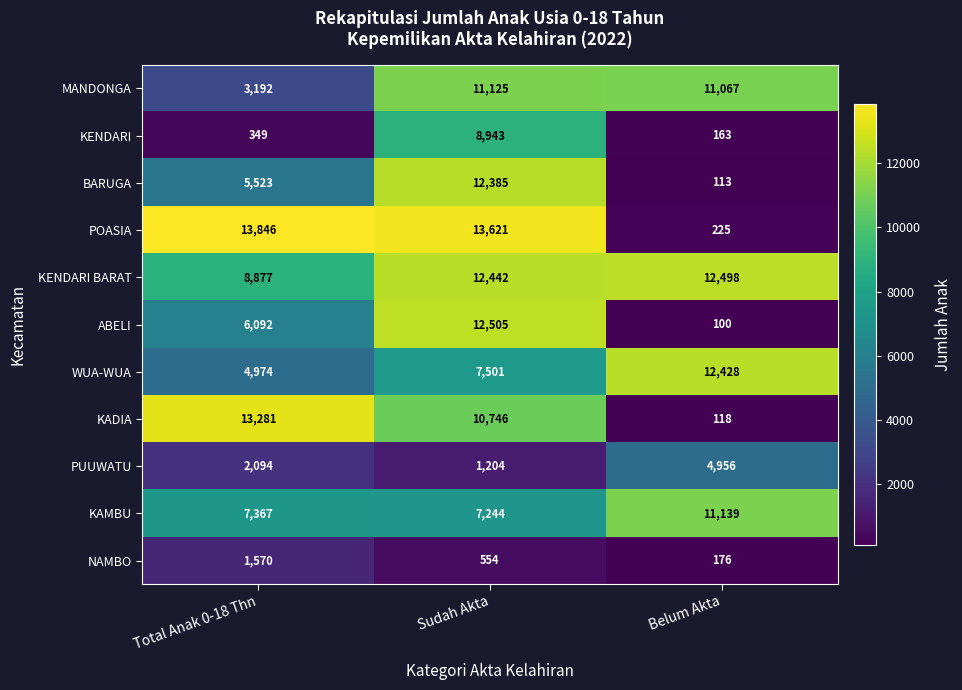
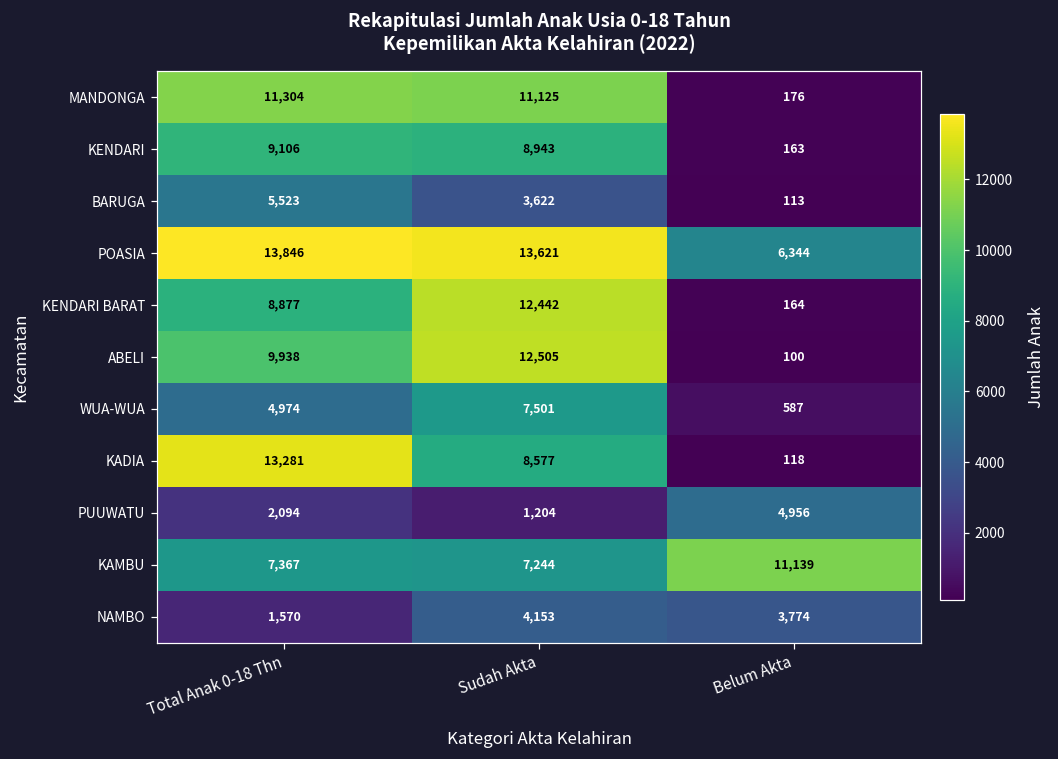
  {
    "MANDONGA": {
-     "Total Anak 0-18 Thn": "3,192",
+     "Total Anak 0-18 Thn": "11,304",
      "Sudah Akta": "11,125",
-     "Belum Akta": "11,067"
+     "Belum Akta": "176"
    },
    "KENDARI": {
-     "Total Anak 0-18 Thn": "349",
+     "Total Anak 0-18 Thn": "9,106",
      "Sudah Akta": "8,943",
      "Belum Akta": "163"
    },
    "BARUGA": {
      "Total Anak 0-18 Thn": "5,523",
-     "Sudah Akta": "12,385",
+     "Sudah Akta": "3,622",
      "Belum Akta": "113"
    },
    "POASIA": {
      "Total Anak 0-18 Thn": "13,846",
      "Sudah Akta": "13,621",
-     "Belum Akta": "225"
+     "Belum Akta": "6,344"
    },
    "KENDARI BARAT": {
      "Total Anak 0-18 Thn": "8,877",
      "Sudah Akta": "12,442",
-     "Belum Akta": "12,498"
+     "Belum Akta": "164"
    },
    "ABELI": {
-     "Total Anak 0-18 Thn": "6,092",
+     "Total Anak 0-18 Thn": "9,938",
      "Sudah Akta": "12,505",
      "Belum Akta": "100"
    },
    "WUA-WUA": {
      "Total Anak 0-18 Thn": "4,974",
      "Sudah Akta": "7,501",
-     "Belum Akta": "12,428"
+     "Belum Akta": "587"
    },
    "KADIA": {
      "Total Anak 0-18 Thn": "13,281",
-     "Sudah Akta": "10,746",
+     "Sudah Akta": "8,577",
      "Belum Akta": "118"
    },
    "PUUWATU": {
      "Total Anak 0-18 Thn": "2,094",
      "Sudah Akta": "1,204",
      "Belum Akta": "4,956"
    },
    "KAMBU": {
      "Total Anak 0-18 Thn": "7,367",
      "Sudah Akta": "7,244",
      "Belum Akta": "11,139"
    },
    "NAMBO": {
      "Total Anak 0-18 Thn": "1,570",
-     "Sudah Akta": "554",
-     "Belum Akta": "176"
+     "Sudah Akta": "4,153",
+     "Belum Akta": "3,774"
    }
  }
